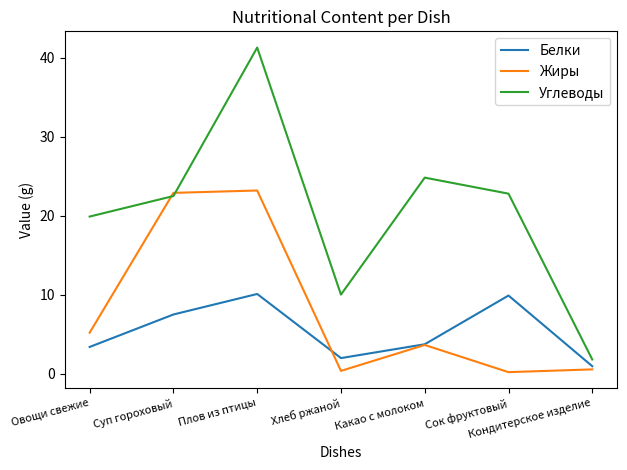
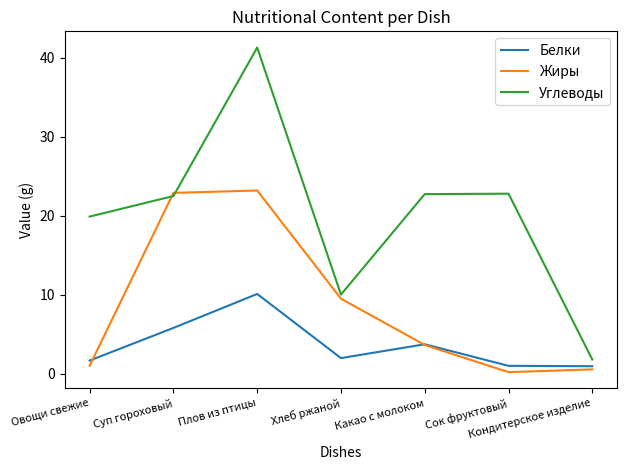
  {
    "Белки": {
-     "Овощи свежие": 3,
-     "Суп гороховый": 8,
+     "Овощи свежие": 2,
+     "Суп гороховый": 6,
      "Плов из птицы": 10,
      "Хлеб ржаной": 2,
-     "Сок фруктовый": 10,
+     "Сок фруктовый": 1,
      "Кондитерское изделие": 1
    },
    "Жиры": {
-     "Овощи свежие": 5,
+     "Овощи свежие": 1,
      "Суп гороховый": 23,
      "Плов из птицы": 23,
-     "Хлеб ржаной": 0,
+     "Хлеб ржаной": 10,
      "Сок фруктовый": 0,
      "Кондитерское изделие": 1
    },
    "Углеводы": {
      "Овощи свежие": 20,
      "Суп гороховый": 23,
      "Плов из птицы": 41,
      "Хлеб ржаной": 10,
-     "Какао с молоком": 25,
+     "Какао с молоком": 23,
      "Сок фруктовый": 23,
      "Кондитерское изделие": 2
    }
  }
